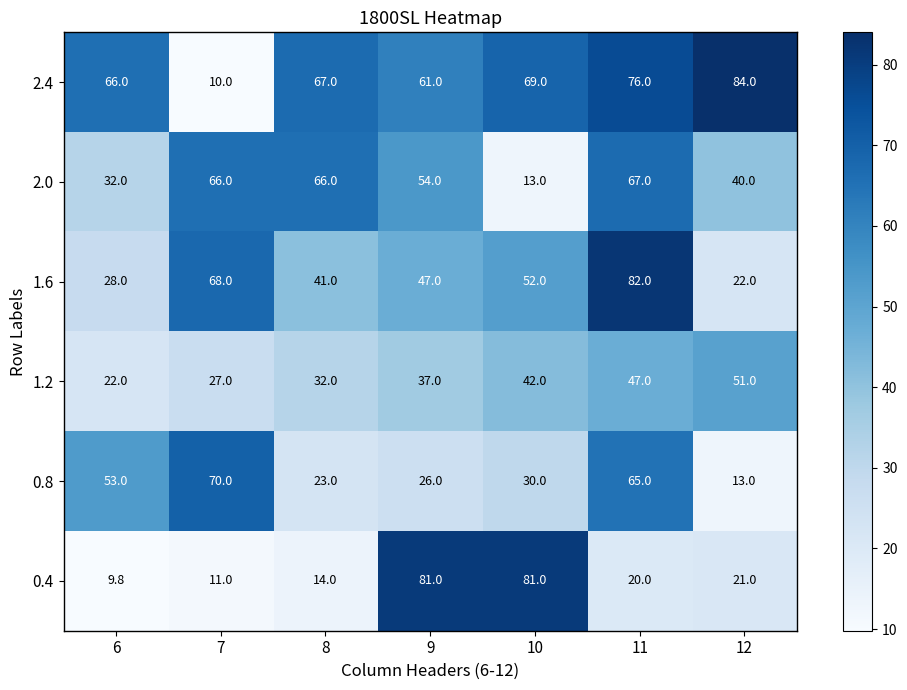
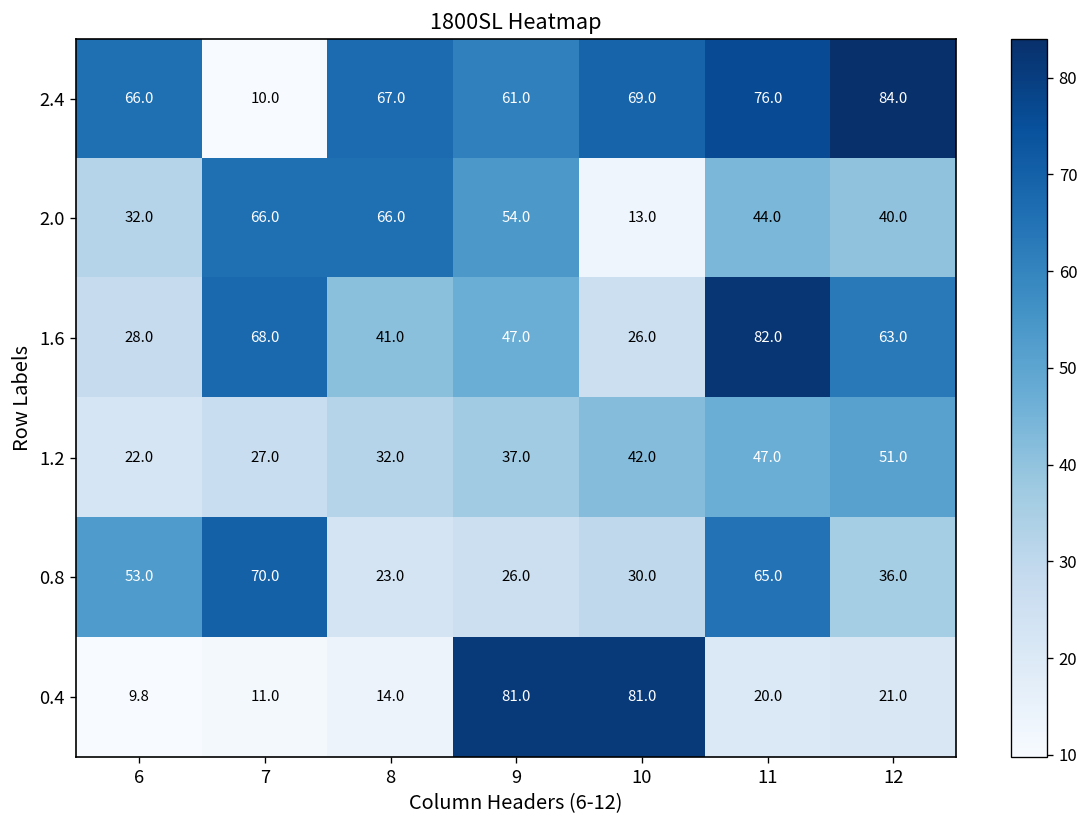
  {
    "2.4": {
      "6": 66.0,
      "7": 10.0,
      "8": 67.0,
      "9": 61.0,
      "10": 69.0,
      "11": 76.0,
      "12": 84.0
    },
    "2.0": {
      "6": 32.0,
      "7": 66.0,
      "8": 66.0,
      "9": 54.0,
      "10": 13.0,
-     "11": 67.0,
+     "11": 44.0,
      "12": 40.0
    },
    "1.6": {
      "6": 28.0,
      "7": 68.0,
      "8": 41.0,
      "9": 47.0,
-     "10": 52.0,
+     "10": 26.0,
      "11": 82.0,
-     "12": 22.0
+     "12": 63.0
    },
    "1.2": {
      "6": 22.0,
      "7": 27.0,
      "8": 32.0,
      "9": 37.0,
      "10": 42.0,
      "11": 47.0,
      "12": 51.0
    },
    "0.8": {
      "6": 53.0,
      "7": 70.0,
      "8": 23.0,
      "9": 26.0,
      "10": 30.0,
      "11": 65.0,
-     "12": 13.0
+     "12": 36.0
    },
    "0.4": {
      "6": 9.8,
      "7": 11.0,
      "8": 14.0,
      "9": 81.0,
      "10": 81.0,
      "11": 20.0,
      "12": 21.0
    }
  }
